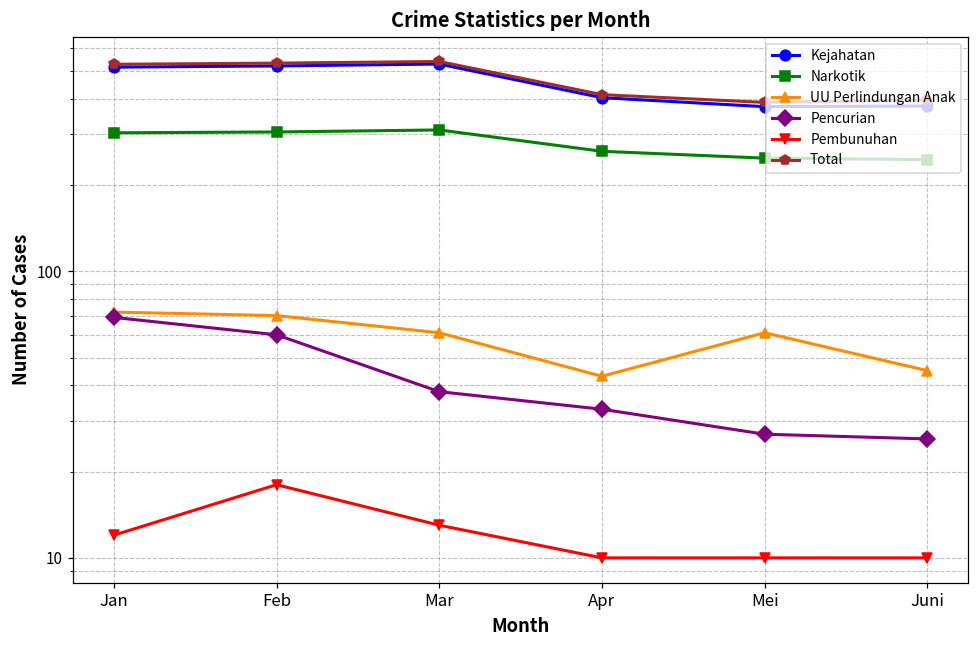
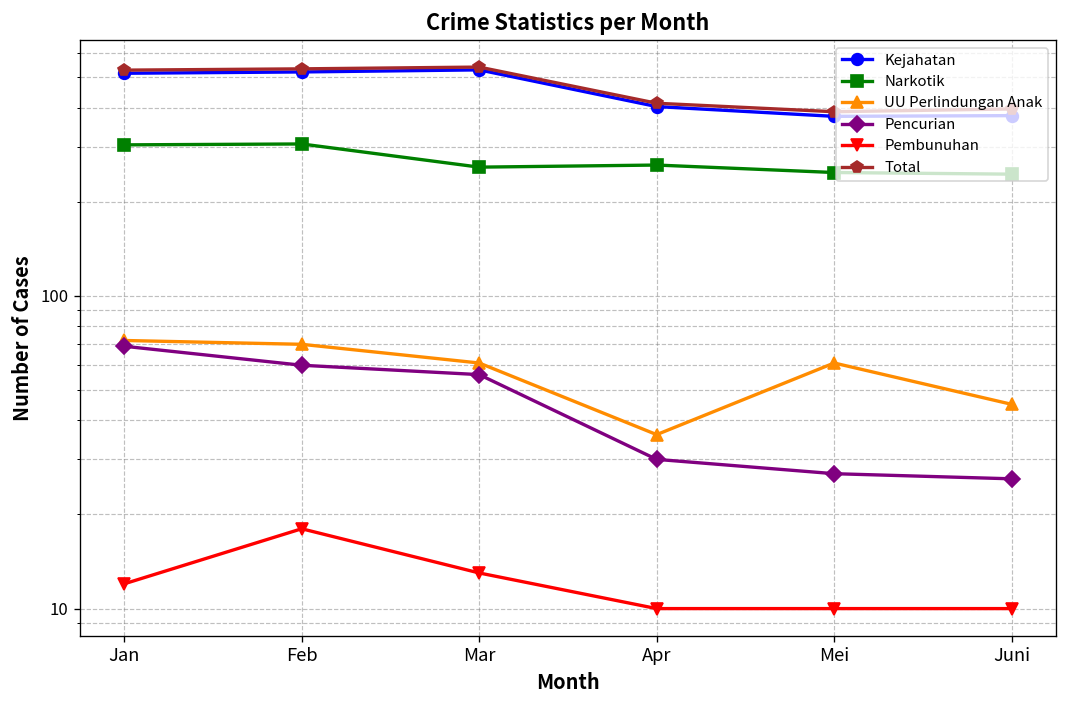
  {
    "Kejahatan": {
      "Jan": 520,
      "Feb": 520,
      "Apr": 400,
      "Mei": 380
    },
    "Narkotik": {
      "Jan": 300,
      "Feb": 310,
-     "Mar": 310,
+     "Mar": 260,
      "Apr": 260,
      "Mei": 250
    },
    "UU Perlindungan Anak": {
      "Jan": 72,
      "Feb": 70,
      "Mar": 61,
-     "Apr": 43,
+     "Apr": 36,
      "Mei": 61,
      "Juni": 45
    },
    "Pencurian": {
      "Jan": 69,
      "Feb": 60,
-     "Mar": 38,
-     "Apr": 33,
+     "Mar": 56,
+     "Apr": 30,
      "Mei": 27,
      "Juni": 26
    },
    "Pembunuhan": {
      "Jan": 12,
      "Feb": 18,
      "Mar": 13,
      "Apr": 10,
      "Mei": 10,
      "Juni": 10
    },
    "Total": {
      "Jan": 530,
      "Feb": 530,
      "Apr": 410,
      "Mei": 390
    }
  }
